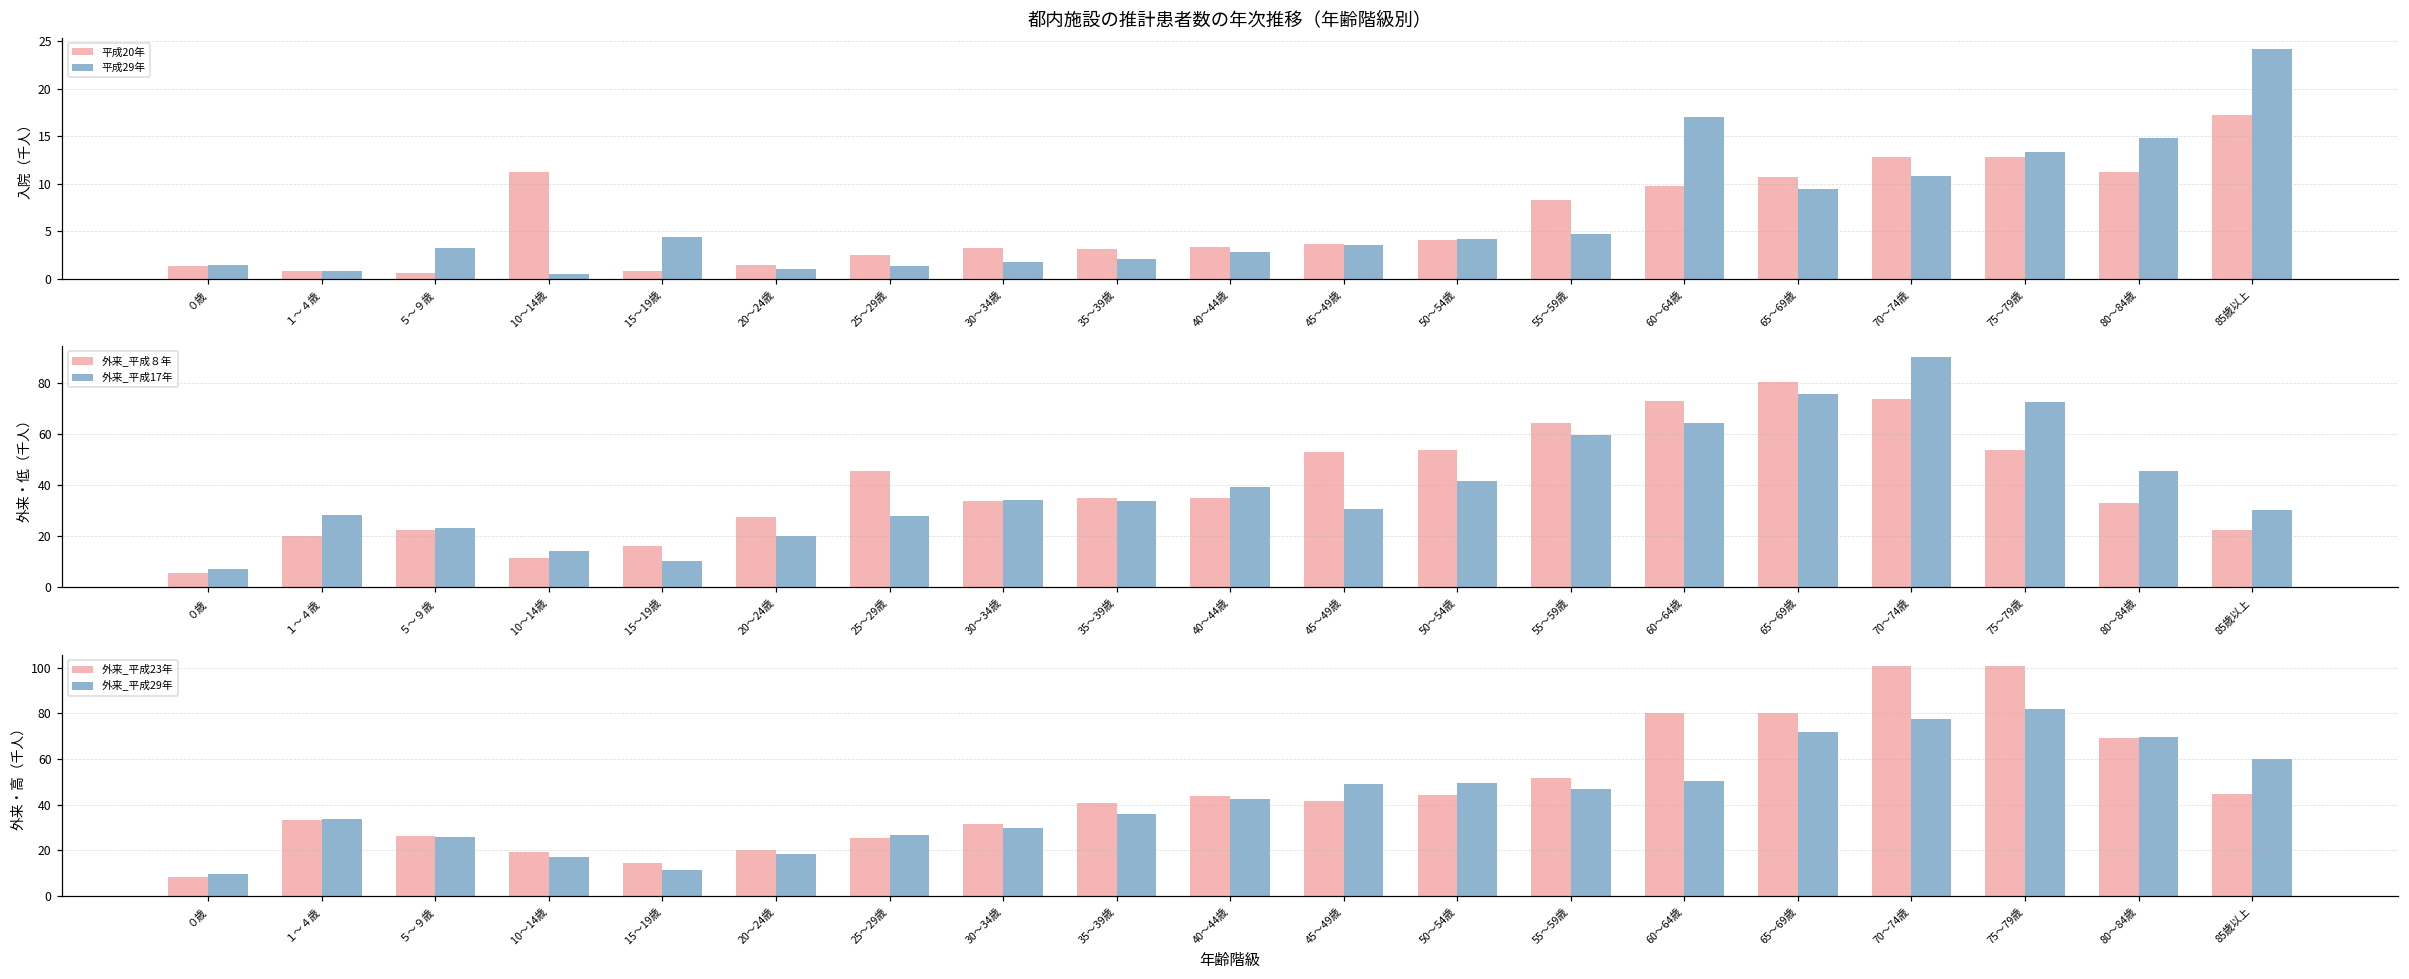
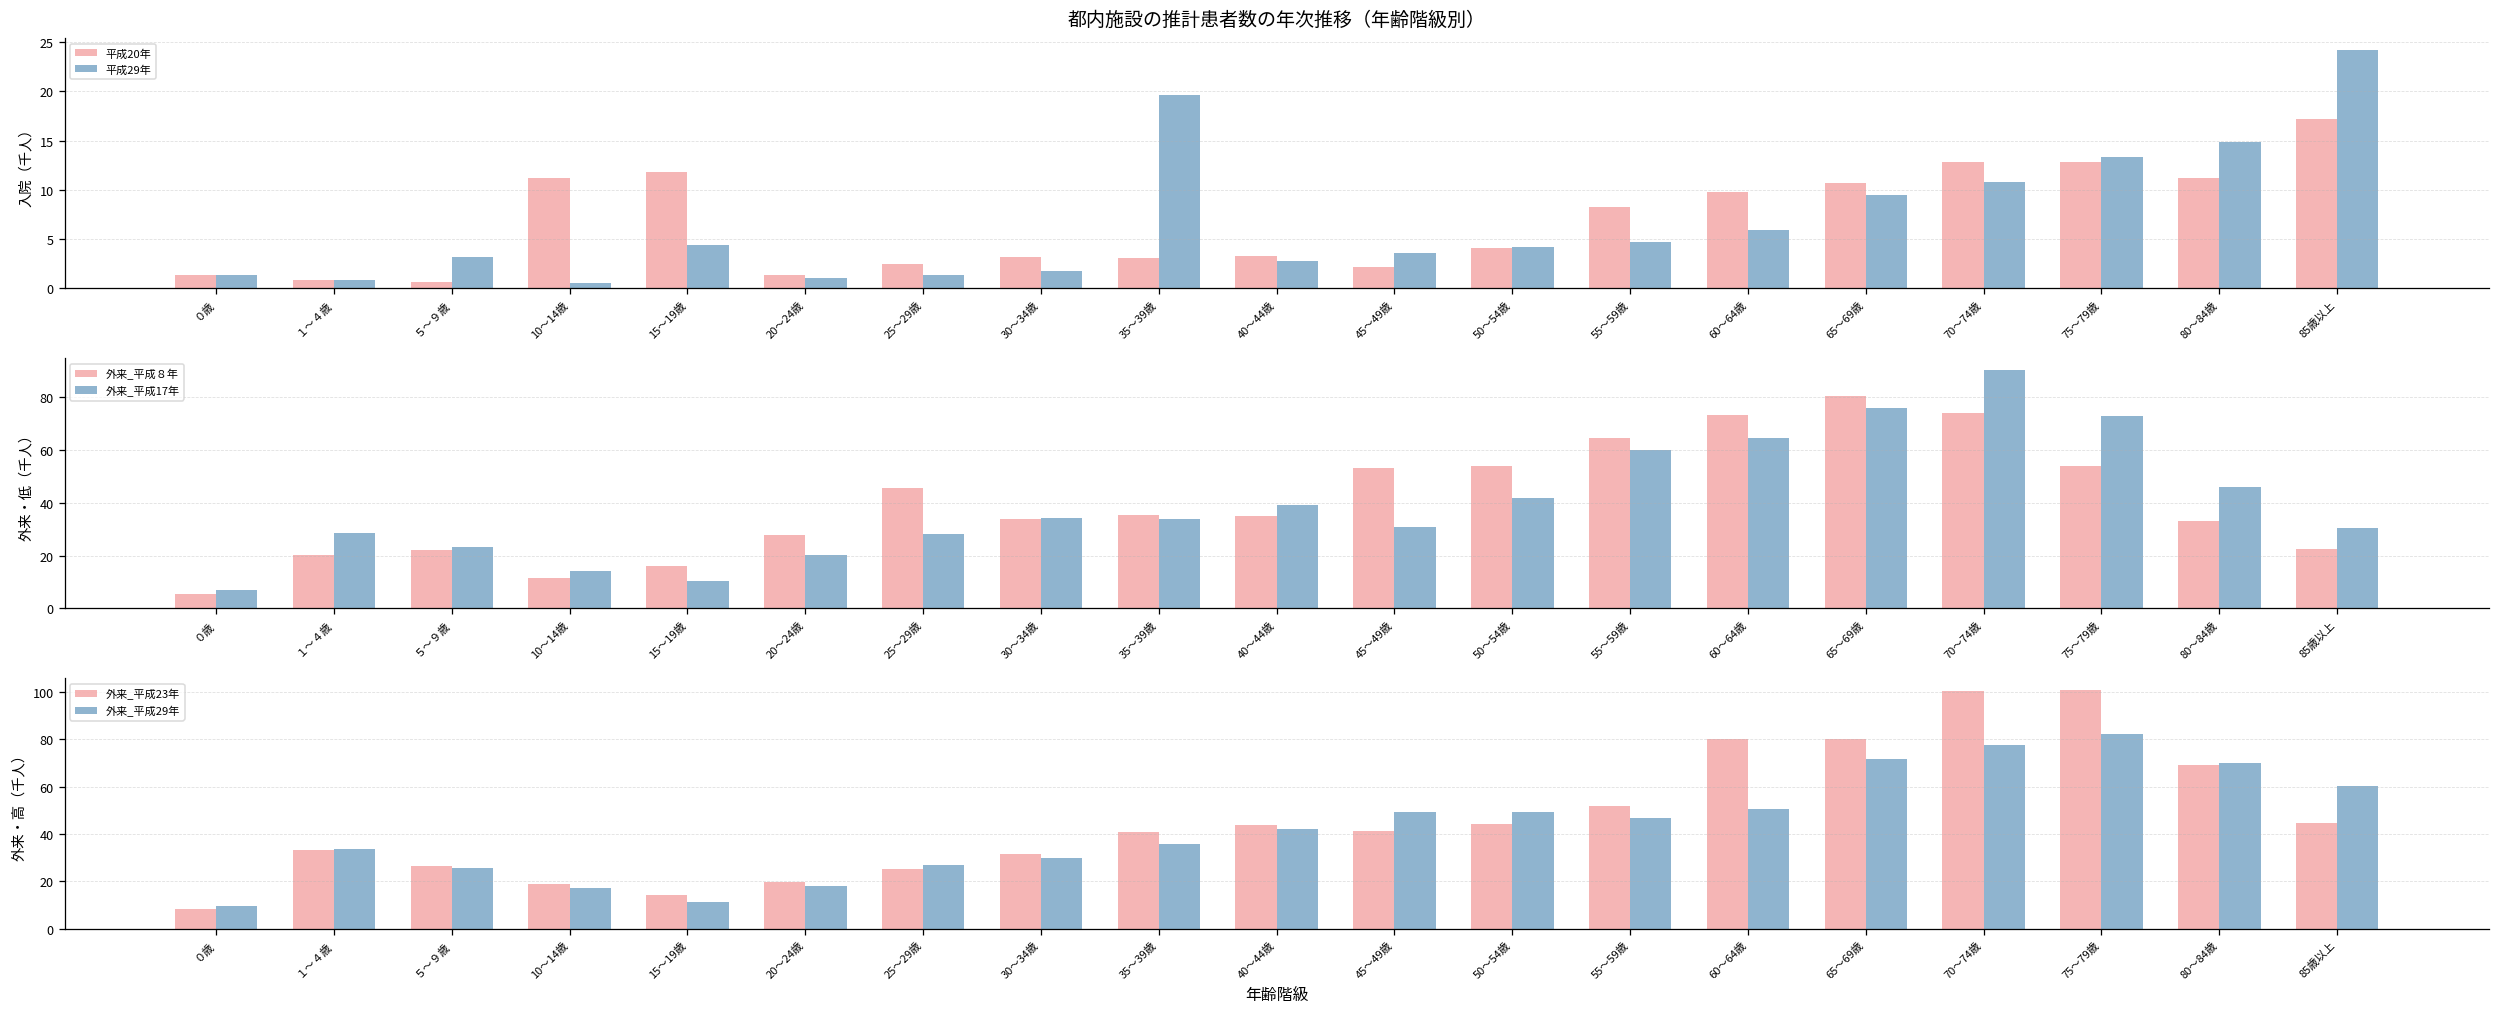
  {
    "都内施設の推計患者数の年次推移（年齢階級別）": {
      "平成20年": {
        "０歳": 1,
        "１～４歳": 1,
        "５～９歳": 1,
        "10～14歳": 11,
-       "15～19歳": 1,
+       "15～19歳": 12,
        "20～24歳": 1,
        "25～29歳": 3,
        "30～34歳": 3,
        "35～39歳": 3,
        "40～44歳": 3,
-       "45～49歳": 4,
+       "45～49歳": 2,
        "50～54歳": 4,
        "55～59歳": 8,
        "60～64歳": 10,
        "65～69歳": 11,
        "70～74歳": 13,
        "75～79歳": 13,
        "80～84歳": 11,
        "85歳以上": 17
      },
      "平成29年": {
        "０歳": 1,
        "１～４歳": 1,
        "５～９歳": 3,
        "10～14歳": 1,
        "15～19歳": 4,
        "20～24歳": 1,
        "25～29歳": 1,
        "30～34歳": 2,
-       "35～39歳": 2,
+       "35～39歳": 20,
        "40～44歳": 3,
        "45～49歳": 4,
        "50～54歳": 4,
        "55～59歳": 5,
-       "60～64歳": 17,
+       "60～64歳": 6,
        "65～69歳": 10,
        "70～74歳": 11,
        "75～79歳": 13,
        "80～84歳": 15,
        "85歳以上": 24
      }
    }
  }
